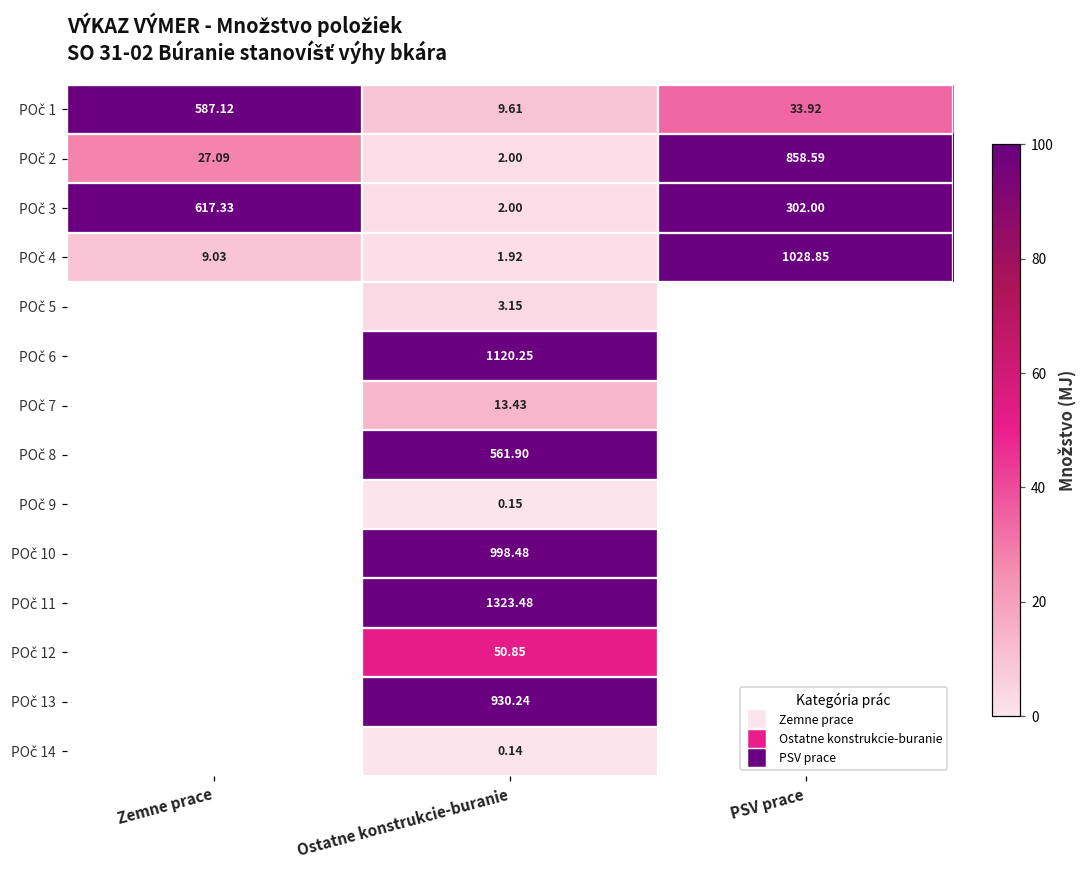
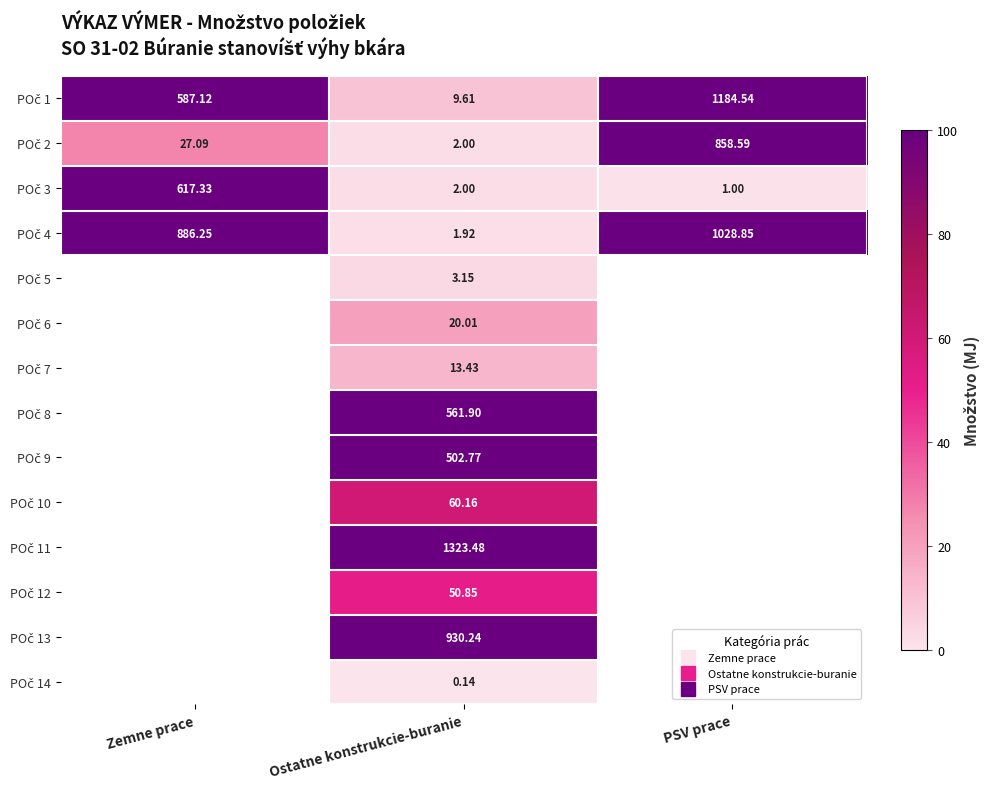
  {
    "POč 1": {
      "Zemne prace": 587.12,
      "Ostatne konstrukcie-buranie": 9.61,
-     "PSV prace": 33.92
+     "PSV prace": 1184.54
    },
    "POč 2": {
      "Zemne prace": 27.09,
      "Ostatne konstrukcie-buranie": 2.00,
      "PSV prace": 858.59
    },
    "POč 3": {
      "Zemne prace": 617.33,
      "Ostatne konstrukcie-buranie": 2.00,
-     "PSV prace": 302.00
+     "PSV prace": 1.00
    },
    "POč 4": {
-     "Zemne prace": 9.03,
+     "Zemne prace": 886.25,
      "Ostatne konstrukcie-buranie": 1.92,
      "PSV prace": 1028.85
    },
    "POč 5": {
      "Ostatne konstrukcie-buranie": 3.15
    },
    "POč 6": {
-     "Ostatne konstrukcie-buranie": 1120.25
+     "Ostatne konstrukcie-buranie": 20.01
    },
    "POč 7": {
      "Ostatne konstrukcie-buranie": 13.43
    },
    "POč 8": {
      "Ostatne konstrukcie-buranie": 561.90
    },
    "POč 9": {
-     "Ostatne konstrukcie-buranie": 0.15
+     "Ostatne konstrukcie-buranie": 502.77
    },
    "POč 10": {
-     "Ostatne konstrukcie-buranie": 998.48
+     "Ostatne konstrukcie-buranie": 60.16
    },
    "POč 11": {
      "Ostatne konstrukcie-buranie": 1323.48
    },
    "POč 12": {
      "Ostatne konstrukcie-buranie": 50.85
    },
    "POč 13": {
      "Ostatne konstrukcie-buranie": 930.24
    },
    "POč 14": {
      "Ostatne konstrukcie-buranie": 0.14
    }
  }
